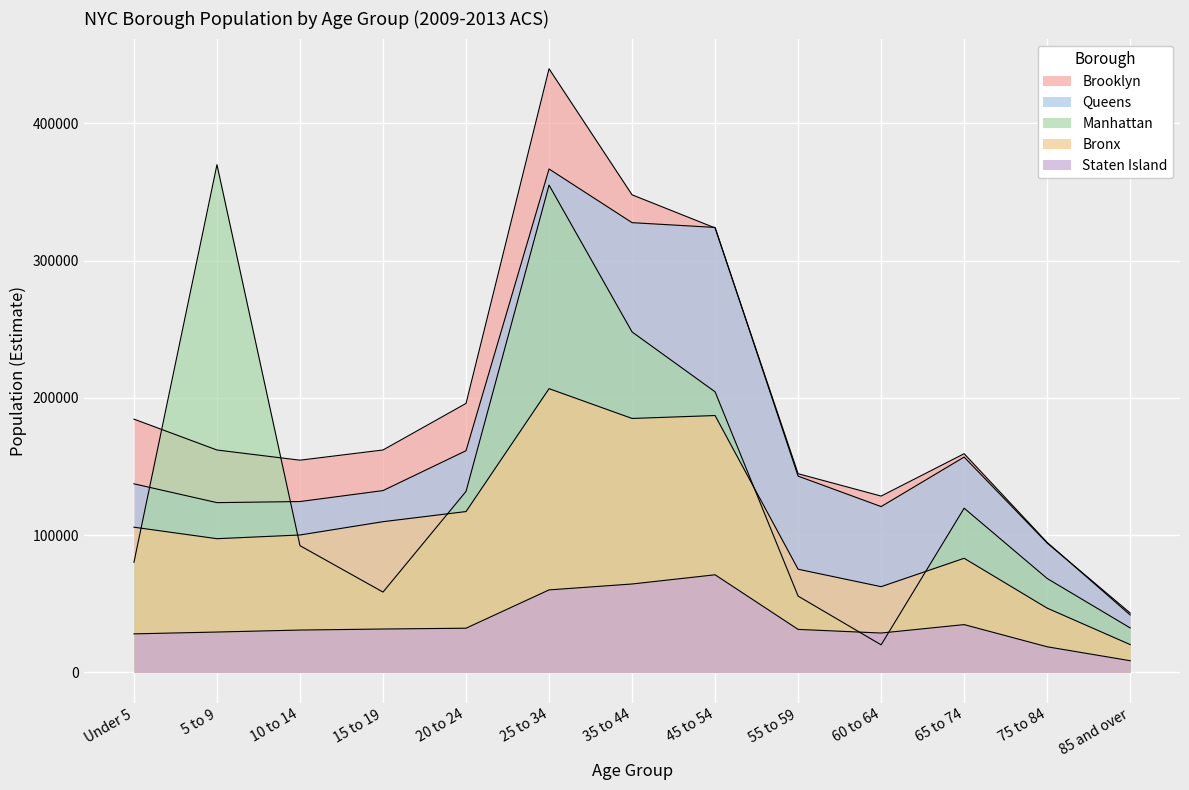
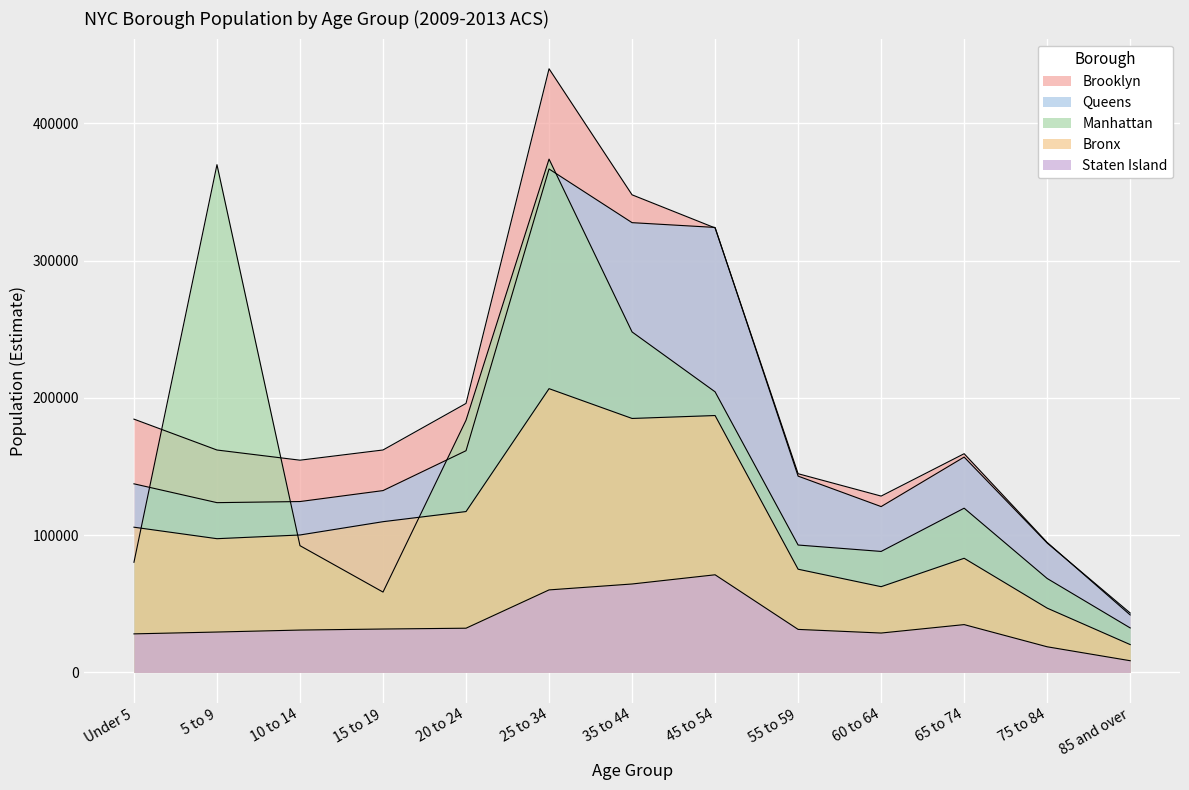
  {
    "Manhattan": {
      "Under 5": 80000,
      "5 to 9": 370000,
      "10 to 14": 92000,
      "15 to 19": 59000,
-     "20 to 24": 132000,
-     "25 to 34": 355000,
+     "20 to 24": 184000,
+     "25 to 34": 374000,
      "35 to 44": 248000,
      "45 to 54": 204000,
-     "55 to 59": 56000,
-     "60 to 64": 20000,
+     "55 to 59": 93000,
+     "60 to 64": 88000,
      "65 to 74": 120000,
      "75 to 84": 68000,
      "85 and over": 32000
    }
  }
